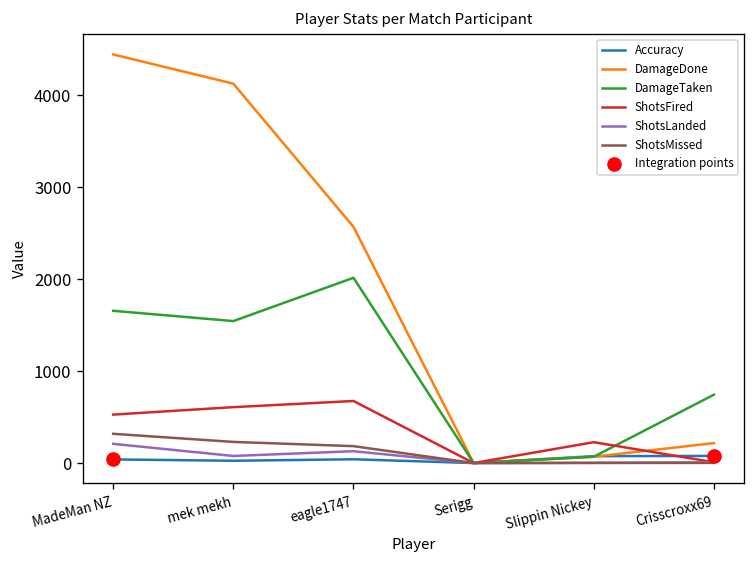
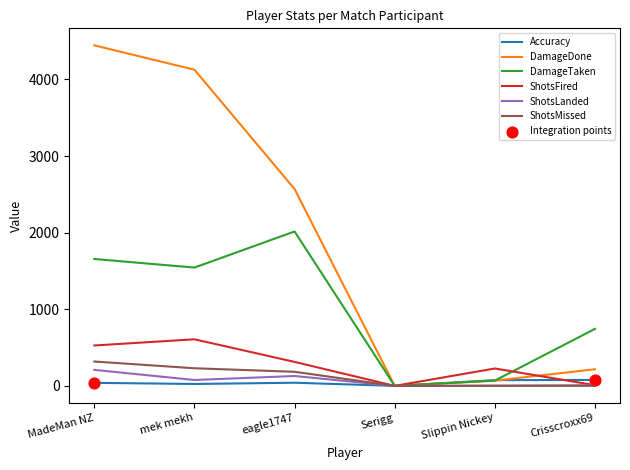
  {
    "Accuracy": {
      "mek mekh": 0,
      "eagle1747": 0
    },
    "DamageDone": {
      "MadeMan NZ": 4400,
      "mek mekh": 4100,
      "eagle1747": 2600,
      "Crisscroxx69": 200
    },
    "DamageTaken": {
      "MadeMan NZ": 1700,
      "mek mekh": 1500,
      "eagle1747": 2000,
      "Crisscroxx69": 700
    },
    "ShotsFired": {
      "MadeMan NZ": 500,
      "mek mekh": 600,
-     "eagle1747": 700,
+     "eagle1747": 300,
      "Slippin Nickey": 200
    },
    "ShotsLanded": {
      "MadeMan NZ": 200,
      "mek mekh": 100,
      "eagle1747": 100
    },
    "ShotsMissed": {
      "MadeMan NZ": 300,
      "mek mekh": 200,
      "eagle1747": 200
    }
  }
